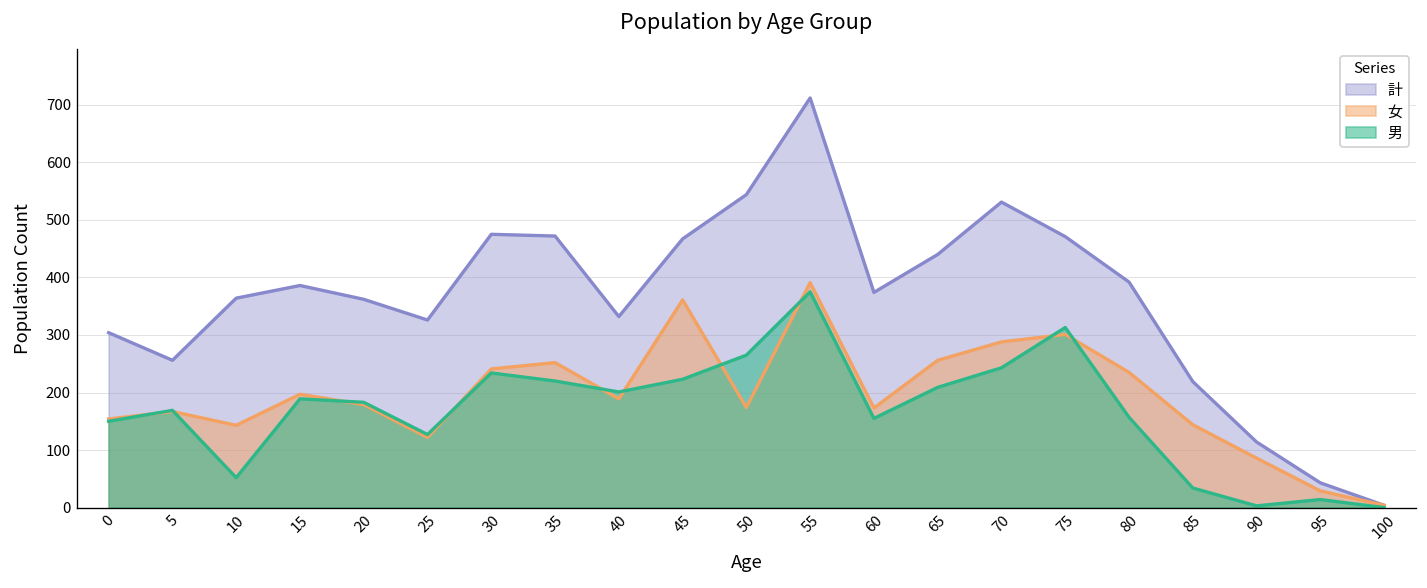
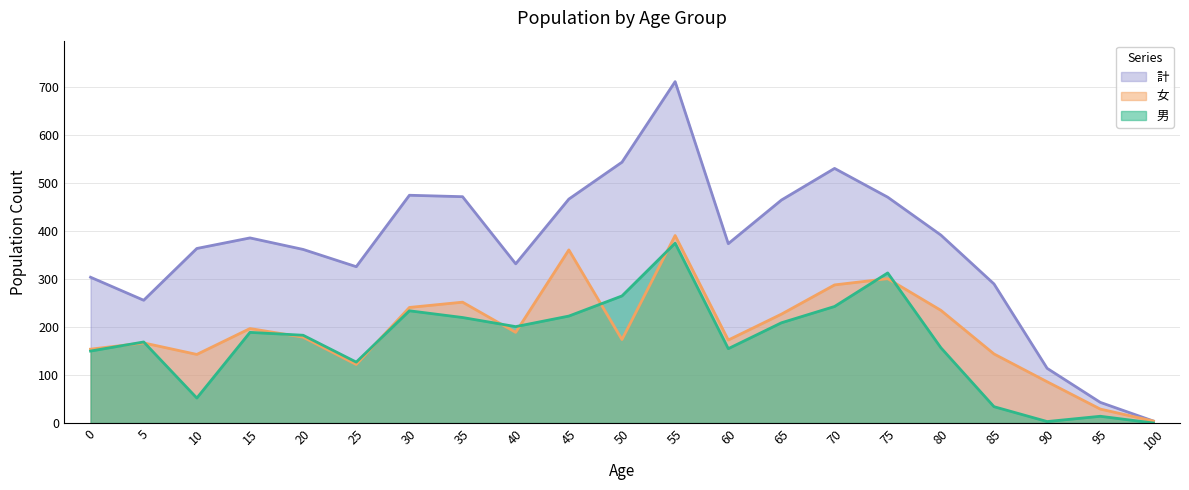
  {
    "計": {
      "0": 300,
      "5": 260,
      "10": 360,
      "15": 390,
      "20": 360,
      "25": 330,
      "30": 480,
      "35": 470,
      "40": 330,
      "45": 470,
      "50": 540,
      "55": 710,
      "60": 370,
-     "65": 440,
+     "65": 470,
      "70": 530,
      "75": 470,
      "80": 390,
-     "85": 220,
+     "85": 290,
      "90": 110,
      "95": 40
    },
    "女": {
      "10": 140,
      "15": 200,
      "30": 240,
      "35": 250,
      "40": 190,
      "45": 360,
      "50": 170,
      "55": 390,
      "60": 170,
-     "65": 260,
+     "65": 230,
      "70": 290,
      "75": 300,
      "80": 240,
      "85": 140,
      "90": 90,
      "95": 30
    },
    "男": {
      "10": 50,
      "15": 190,
      "30": 230,
      "35": 220,
      "40": 200,
      "45": 220,
      "50": 270,
      "55": 380,
      "60": 160,
      "65": 210,
      "70": 240,
      "75": 310,
      "80": 160,
      "85": 30,
      "90": 0,
      "95": 10
    }
  }
